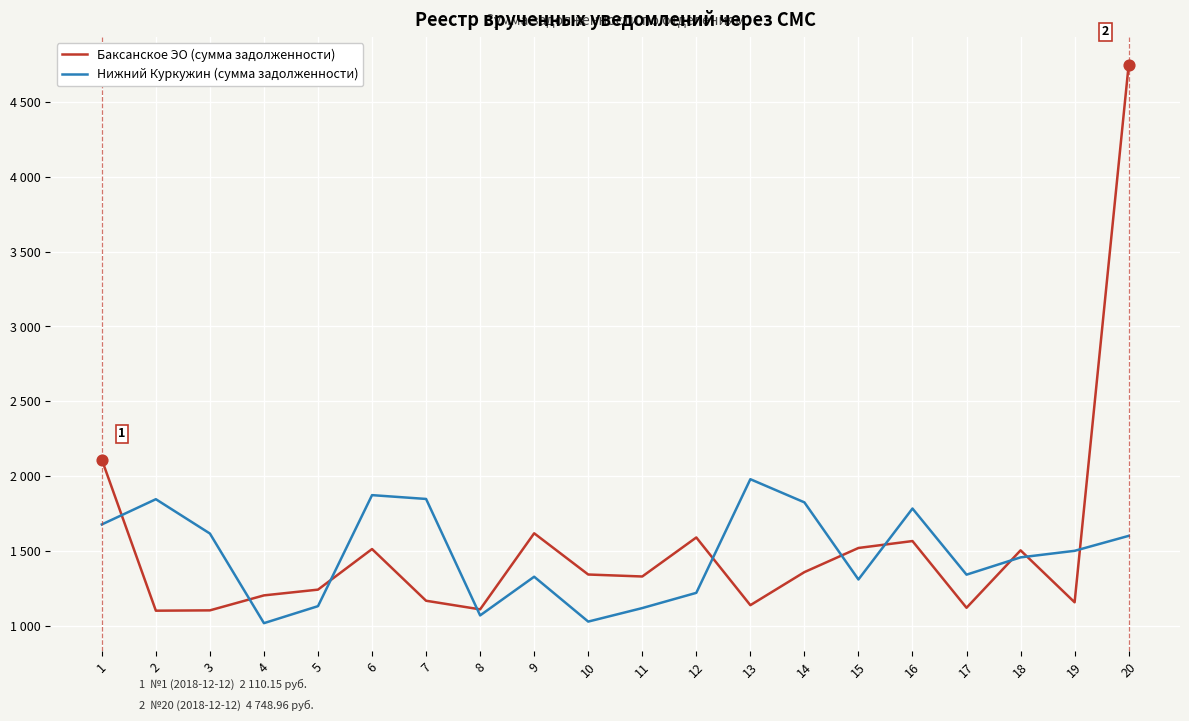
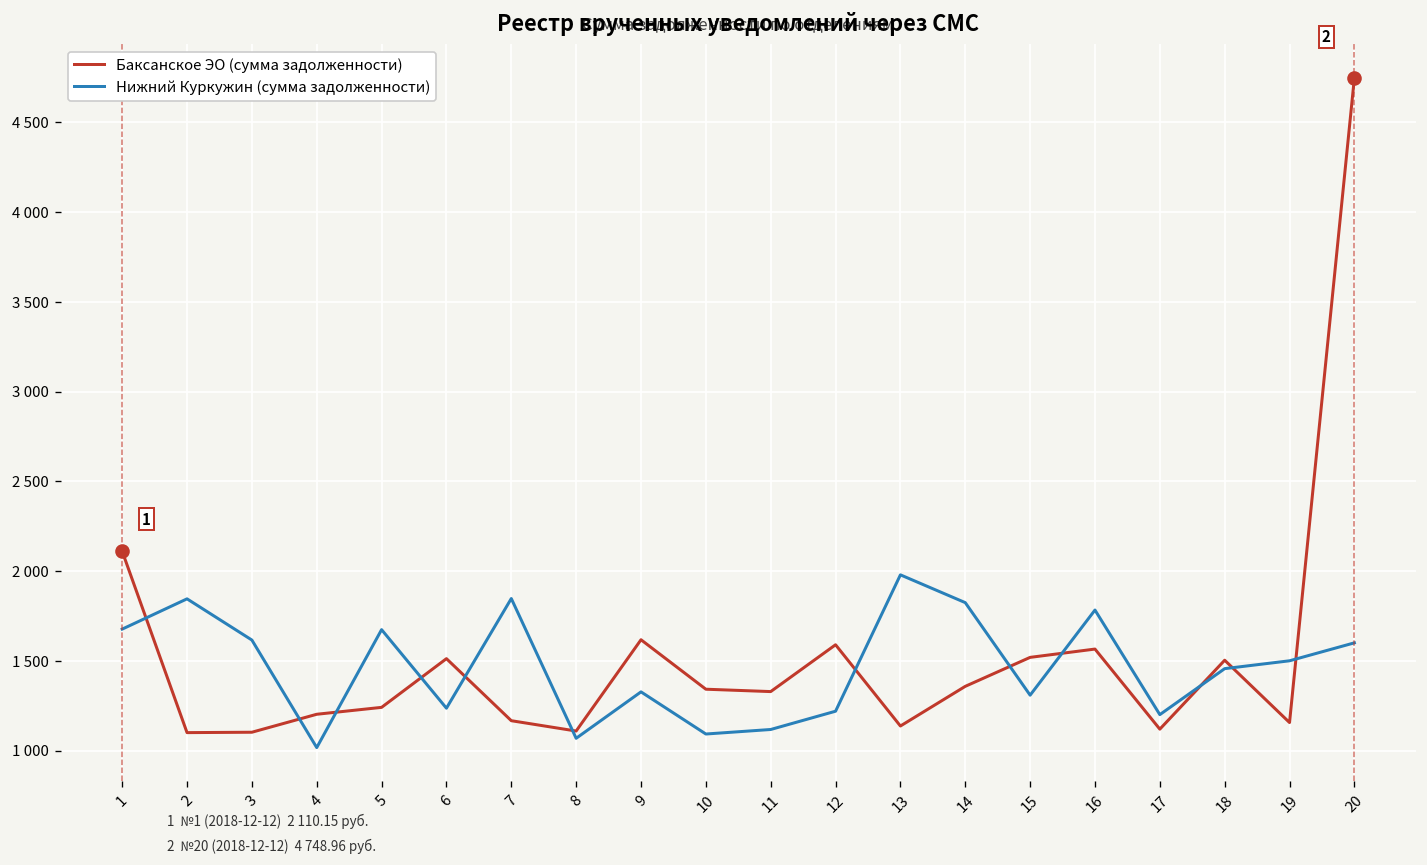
  {
    "Нижний Куркужин (сумма задолженности)": {
      "1": 1680,
      "2": 1850,
      "3": 1620,
      "4": 1020,
-     "5": 1130,
-     "6": 1870,
+     "5": 1670,
+     "6": 1240,
      "7": 1850,
      "8": 1070,
      "9": 1330,
-     "10": 1030,
+     "10": 1090,
      "11": 1120,
      "12": 1220,
      "13": 1980,
      "14": 1820,
      "15": 1310,
      "16": 1780,
-     "17": 1340,
+     "17": 1200,
      "18": 1460,
      "19": 1500,
      "20": 1600
    }
  }
